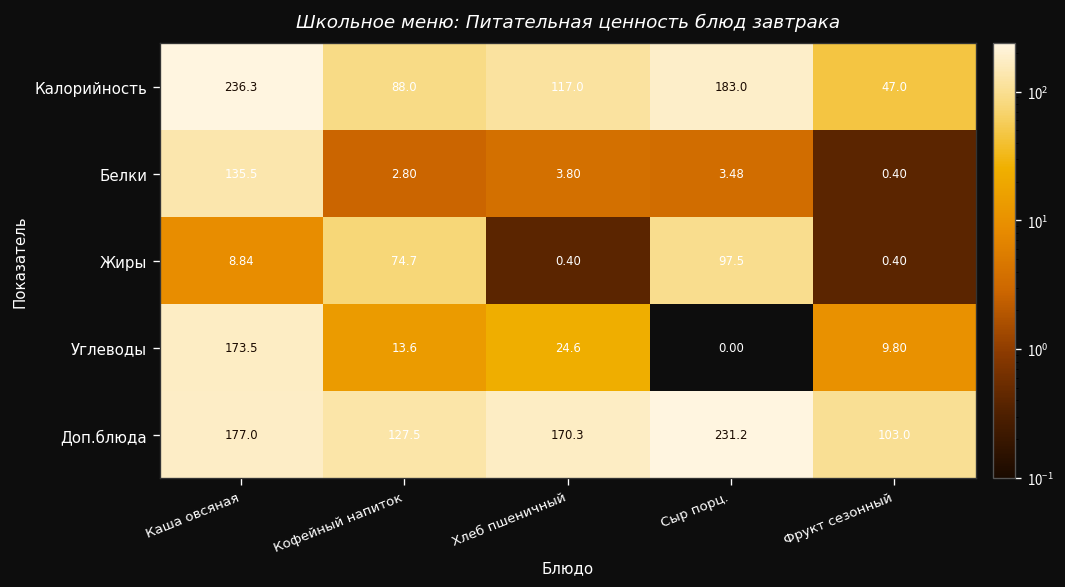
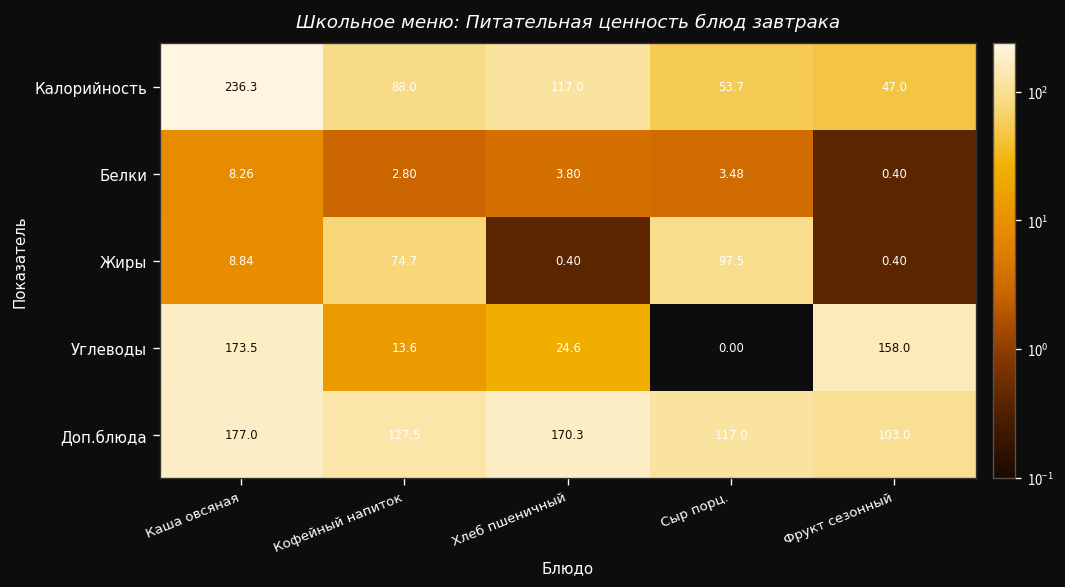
  {
    "Калорийность": {
      "Каша овсяная": 236.3,
      "Кофейный напиток": 88.0,
      "Хлеб пшеничный": 117.0,
-     "Сыр порц.": 183.0,
+     "Сыр порц.": 53.7,
      "Фрукт сезонный": 47.0
    },
    "Белки": {
-     "Каша овсяная": 135.5,
+     "Каша овсяная": 8.26,
      "Кофейный напиток": 2.80,
      "Хлеб пшеничный": 3.80,
      "Сыр порц.": 3.48,
      "Фрукт сезонный": 0.40
    },
    "Жиры": {
      "Каша овсяная": 8.84,
      "Кофейный напиток": 74.7,
      "Хлеб пшеничный": 0.40,
      "Сыр порц.": 97.5,
      "Фрукт сезонный": 0.40
    },
    "Углеводы": {
      "Каша овсяная": 173.5,
      "Кофейный напиток": 13.6,
      "Хлеб пшеничный": 24.6,
      "Сыр порц.": 0.00,
-     "Фрукт сезонный": 9.80
+     "Фрукт сезонный": 158.0
    },
    "Доп.блюда": {
      "Каша овсяная": 177.0,
      "Кофейный напиток": 127.5,
      "Хлеб пшеничный": 170.3,
-     "Сыр порц.": 231.2,
+     "Сыр порц.": 117.0,
      "Фрукт сезонный": 103.0
    }
  }
